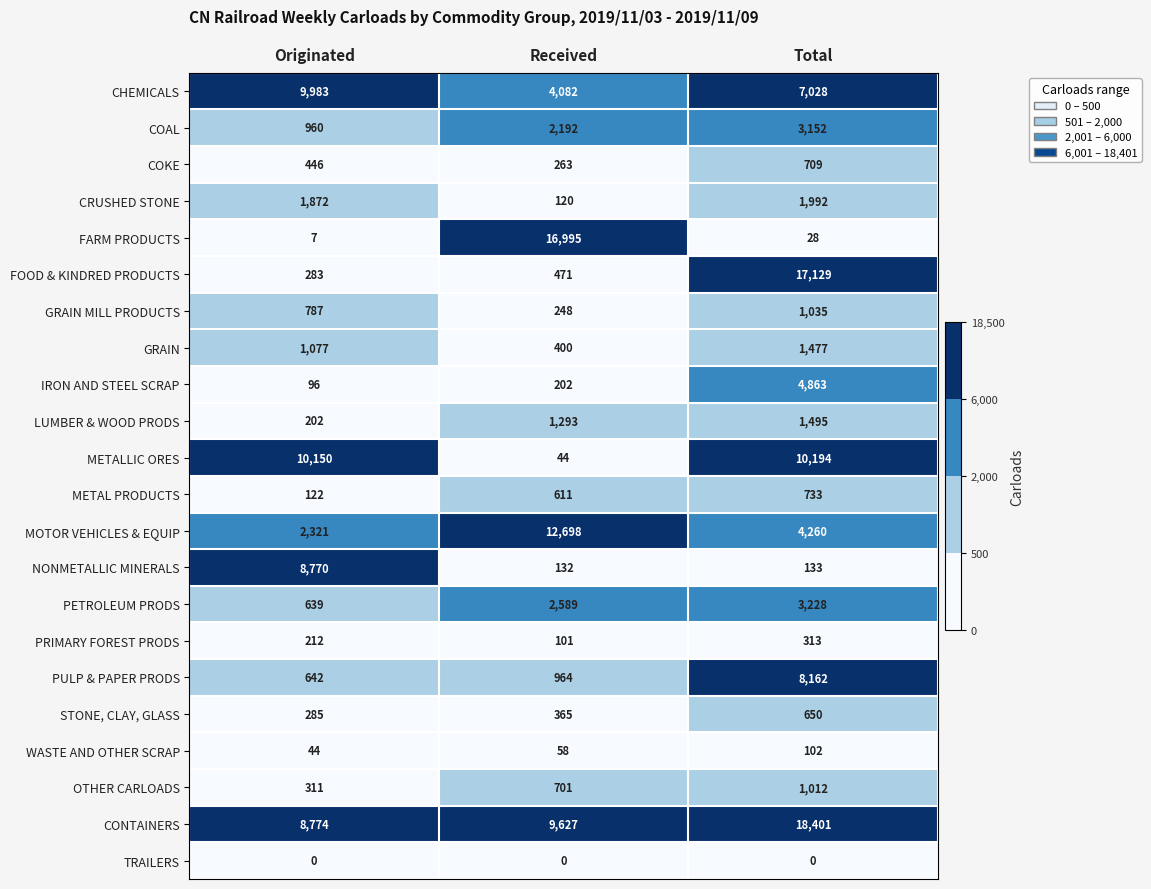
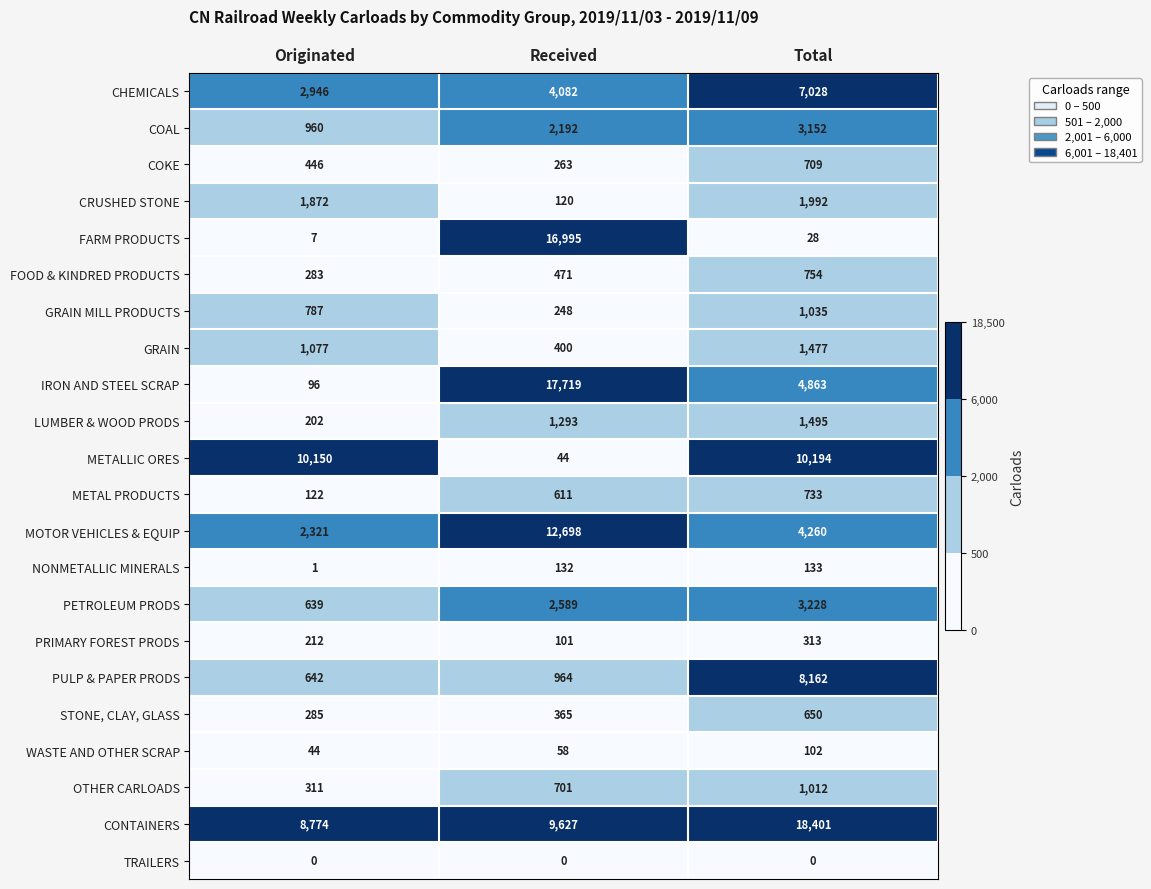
  {
    "CHEMICALS": {
-     "Originated": "9,983",
+     "Originated": "2,946",
      "Received": "4,082",
      "Total": "7,028"
    },
    "COAL": {
      "Originated": "960",
      "Received": "2,192",
      "Total": "3,152"
    },
    "COKE": {
      "Originated": "446",
      "Received": "263",
      "Total": "709"
    },
    "CRUSHED STONE": {
      "Originated": "1,872",
      "Received": "120",
      "Total": "1,992"
    },
    "FARM PRODUCTS": {
      "Originated": "7",
      "Received": "16,995",
      "Total": "28"
    },
    "FOOD & KINDRED PRODUCTS": {
      "Originated": "283",
      "Received": "471",
-     "Total": "17,129"
+     "Total": "754"
    },
    "GRAIN MILL PRODUCTS": {
      "Originated": "787",
      "Received": "248",
      "Total": "1,035"
    },
    "GRAIN": {
      "Originated": "1,077",
      "Received": "400",
      "Total": "1,477"
    },
    "IRON AND STEEL SCRAP": {
      "Originated": "96",
-     "Received": "202",
+     "Received": "17,719",
      "Total": "4,863"
    },
    "LUMBER & WOOD PRODS": {
      "Originated": "202",
      "Received": "1,293",
      "Total": "1,495"
    },
    "METALLIC ORES": {
      "Originated": "10,150",
      "Received": "44",
      "Total": "10,194"
    },
    "METAL PRODUCTS": {
      "Originated": "122",
      "Received": "611",
      "Total": "733"
    },
    "MOTOR VEHICLES & EQUIP": {
      "Originated": "2,321",
      "Received": "12,698",
      "Total": "4,260"
    },
    "NONMETALLIC MINERALS": {
-     "Originated": "8,770",
+     "Originated": "1",
      "Received": "132",
      "Total": "133"
    },
    "PETROLEUM PRODS": {
      "Originated": "639",
      "Received": "2,589",
      "Total": "3,228"
    },
    "PRIMARY FOREST PRODS": {
      "Originated": "212",
      "Received": "101",
      "Total": "313"
    },
    "PULP & PAPER PRODS": {
      "Originated": "642",
      "Received": "964",
      "Total": "8,162"
    },
    "STONE, CLAY, GLASS": {
      "Originated": "285",
      "Received": "365",
      "Total": "650"
    },
    "WASTE AND OTHER SCRAP": {
      "Originated": "44",
      "Received": "58",
      "Total": "102"
    },
    "OTHER CARLOADS": {
      "Originated": "311",
      "Received": "701",
      "Total": "1,012"
    },
    "CONTAINERS": {
      "Originated": "8,774",
      "Received": "9,627",
      "Total": "18,401"
    },
    "TRAILERS": {
      "Originated": "0",
      "Received": "0",
      "Total": "0"
    }
  }
